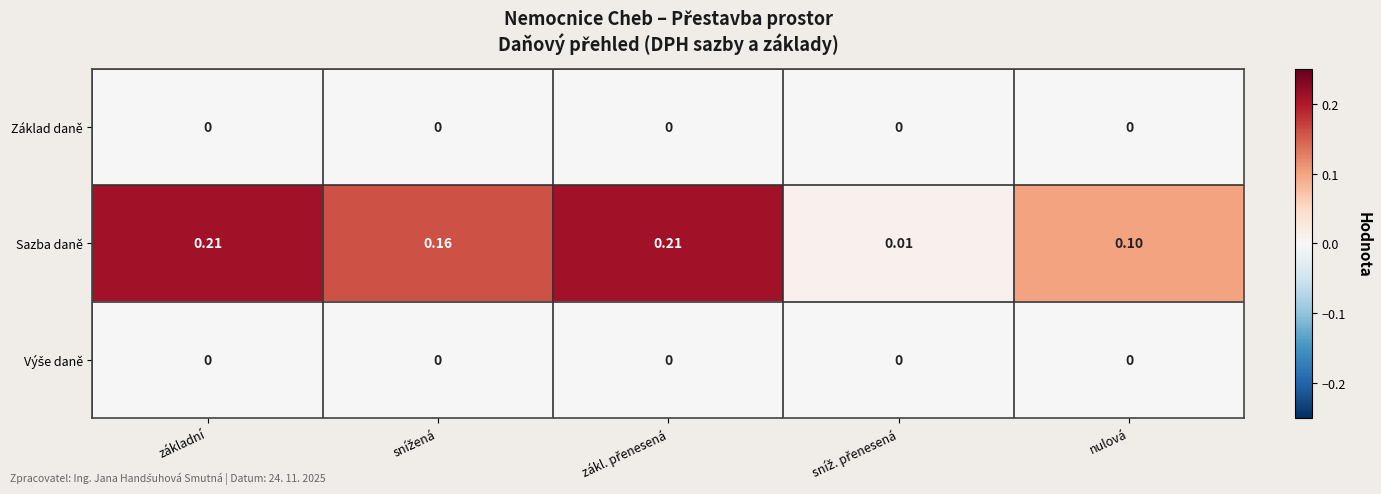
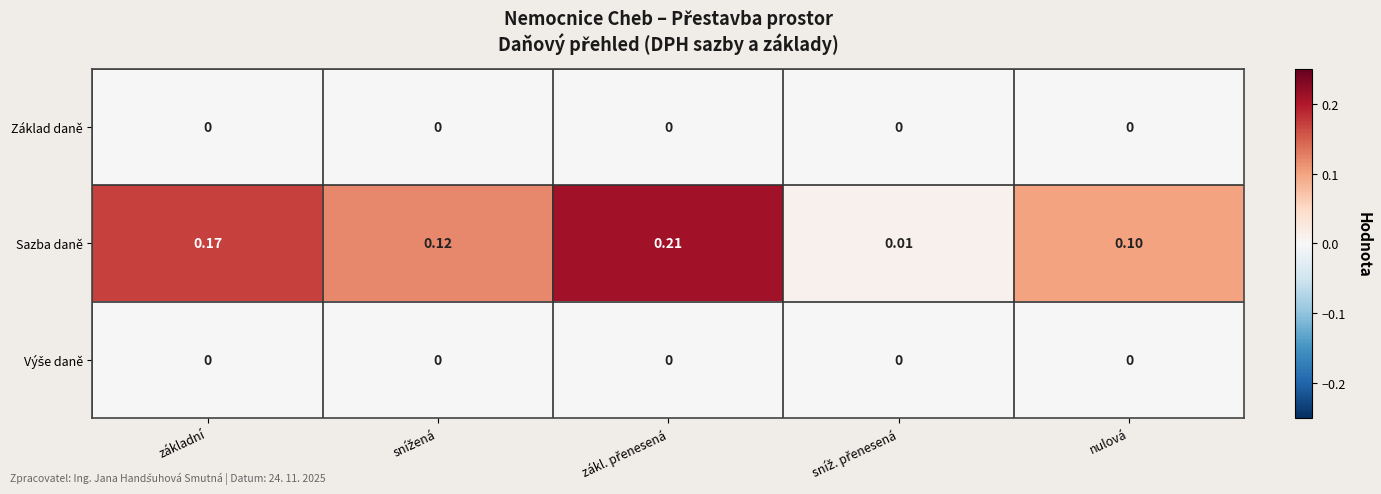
  {
    "Základ daně": {
      "základní": 0,
      "snížená": 0,
      "zákl. přenesená": 0,
      "sníž. přenesená": 0,
      "nulová": 0
    },
    "Sazba daně": {
-     "základní": 0.21,
-     "snížená": 0.16,
+     "základní": 0.17,
+     "snížená": 0.12,
      "zákl. přenesená": 0.21,
      "sníž. přenesená": 0.01,
      "nulová": 0.10
    },
    "Výše daně": {
      "základní": 0,
      "snížená": 0,
      "zákl. přenesená": 0,
      "sníž. přenesená": 0,
      "nulová": 0
    }
  }
